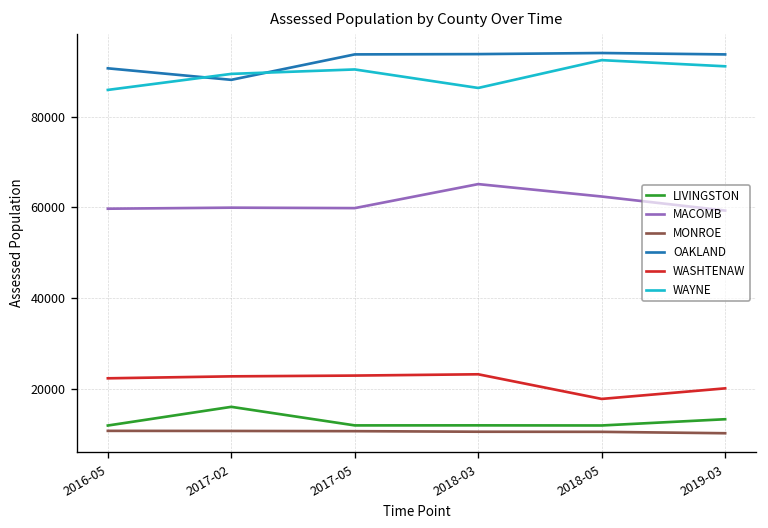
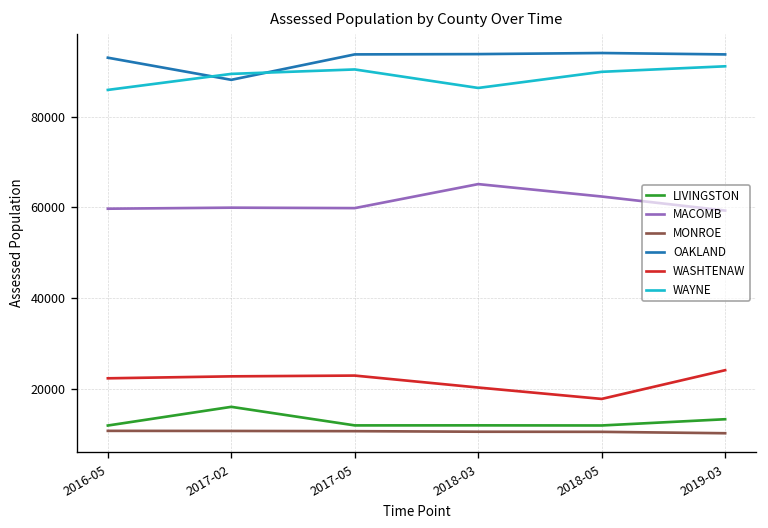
  {
    "LIVINGSTON": {
      "2016-05": 12000,
      "2017-02": 16000,
      "2017-05": 12000,
      "2018-03": 12000,
      "2018-05": 12000,
      "2019-03": 13000
    },
    "MACOMB": {
      "2016-05": 60000,
      "2017-02": 60000,
      "2017-05": 60000,
      "2018-03": 65000,
      "2018-05": 62000
    },
    "MONROE": {
      "2016-05": 11000,
      "2017-02": 11000,
      "2017-05": 11000,
      "2018-03": 11000,
      "2018-05": 10000,
      "2019-03": 10000
    },
    "OAKLAND": {
-     "2016-05": 91000,
+     "2016-05": 93000,
      "2017-02": 88000,
      "2017-05": 94000,
      "2018-03": 94000,
      "2018-05": 94000,
      "2019-03": 94000
    },
    "WASHTENAW": {
      "2016-05": 22000,
      "2017-02": 23000,
      "2017-05": 23000,
-     "2018-03": 23000,
+     "2018-03": 20000,
      "2018-05": 18000,
-     "2019-03": 20000
+     "2019-03": 24000
    },
    "WAYNE": {
      "2016-05": 86000,
      "2017-02": 89000,
      "2017-05": 90000,
      "2018-03": 86000,
-     "2018-05": 92000,
+     "2018-05": 90000,
      "2019-03": 91000
    }
  }
